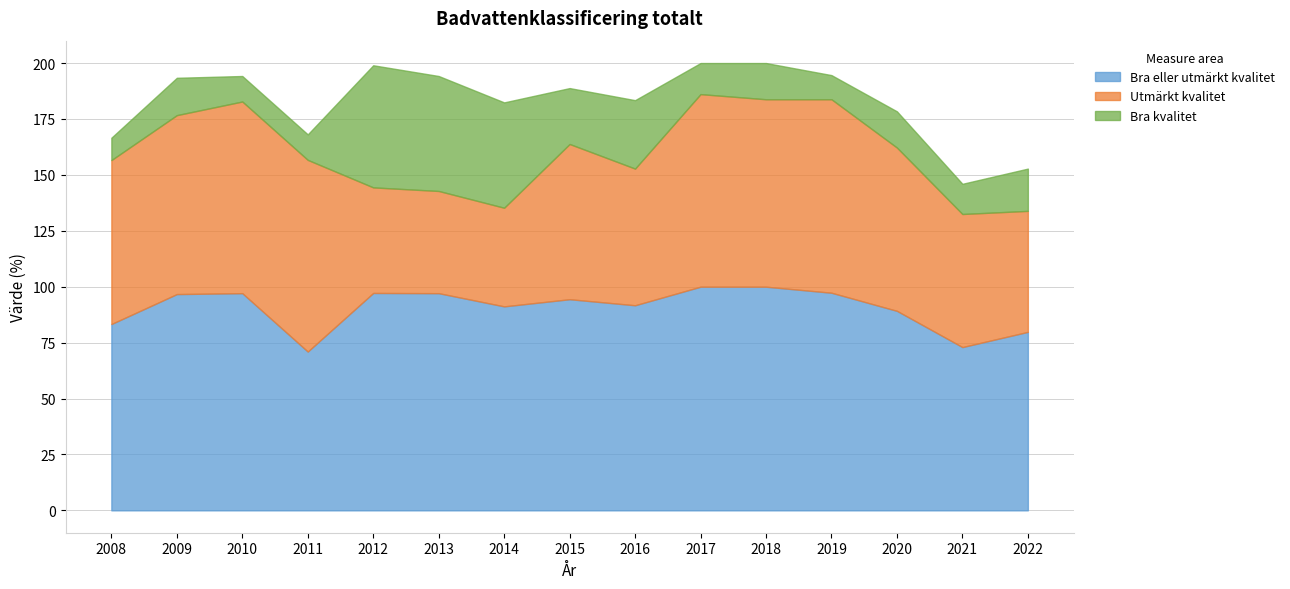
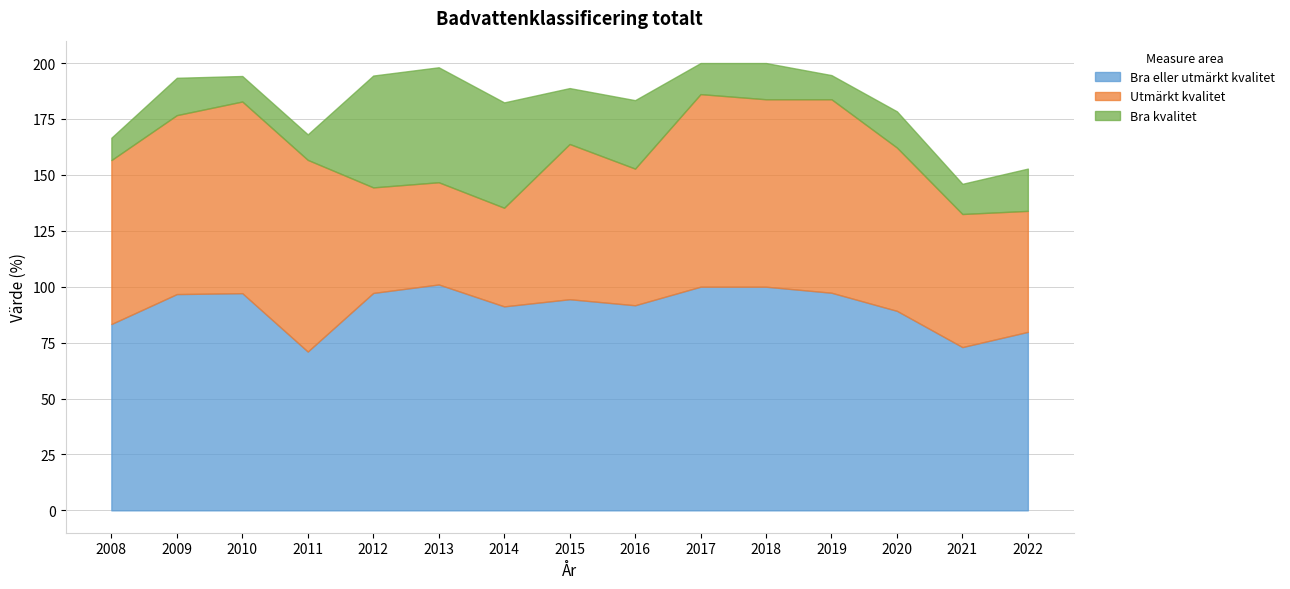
  {
    "Bra eller utmärkt kvalitet": {
      "2008": 83,
      "2009": 97,
      "2010": 97,
      "2011": 71,
      "2012": 97,
-     "2013": 97,
+     "2013": 101,
      "2014": 91,
      "2015": 94,
      "2016": 92,
      "2017": 100,
      "2018": 100,
      "2019": 97,
      "2020": 89,
      "2021": 73,
      "2022": 80
    },
    "Utmärkt kvalitet": {
      "2008": 73,
      "2009": 80,
      "2010": 86,
      "2011": 86,
      "2012": 47,
      "2013": 46,
      "2014": 44,
      "2015": 69,
      "2016": 61,
      "2017": 86,
      "2018": 84,
      "2019": 87,
      "2020": 73,
      "2021": 60,
      "2022": 54
    },
    "Bra kvalitet": {
      "2008": 10,
      "2009": 17,
      "2010": 11,
      "2011": 11,
-     "2012": 55,
+     "2012": 50,
      "2013": 51,
      "2014": 47,
      "2015": 25,
      "2016": 31,
      "2017": 14,
      "2018": 16,
      "2019": 11,
      "2020": 16,
      "2021": 14,
      "2022": 19
    }
  }
